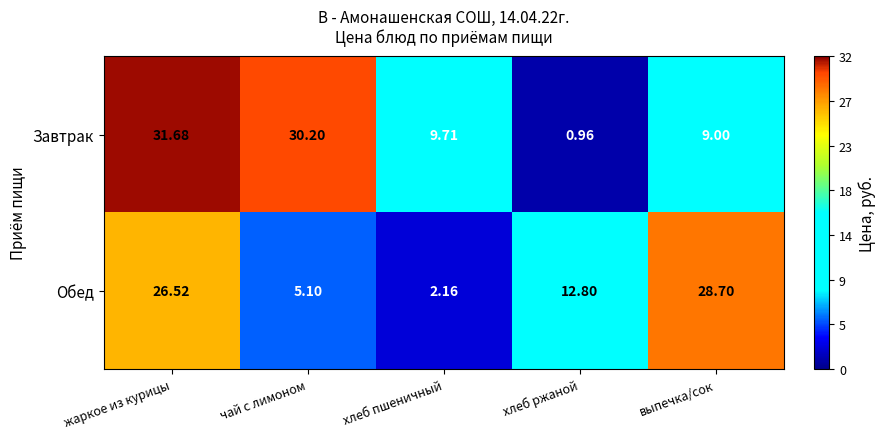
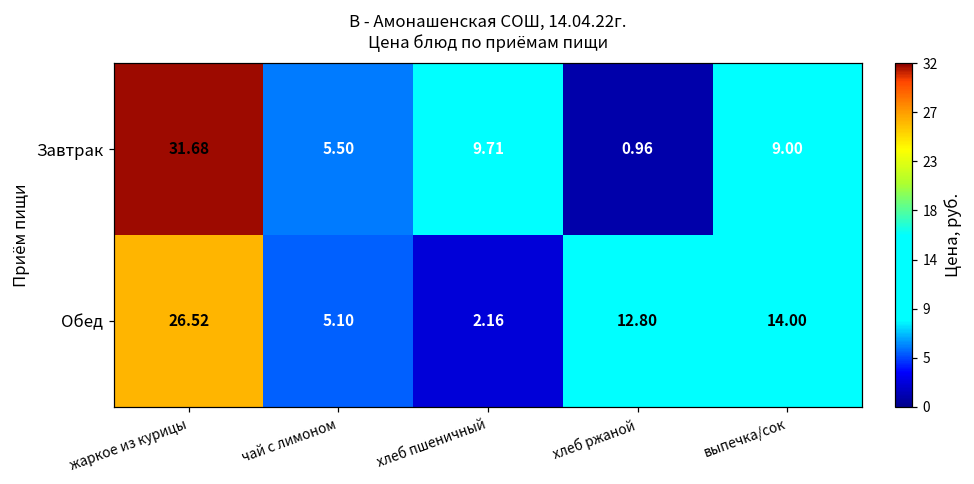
  {
    "Завтрак": {
      "жаркое из курицы": 31.68,
-     "чай с лимоном": 30.20,
+     "чай с лимоном": 5.50,
      "хлеб пшеничный": 9.71,
      "хлеб ржаной": 0.96,
      "выпечка/сок": 9.00
    },
    "Обед": {
      "жаркое из курицы": 26.52,
      "чай с лимоном": 5.10,
      "хлеб пшеничный": 2.16,
      "хлеб ржаной": 12.80,
-     "выпечка/сок": 28.70
+     "выпечка/сок": 14.00
    }
  }
